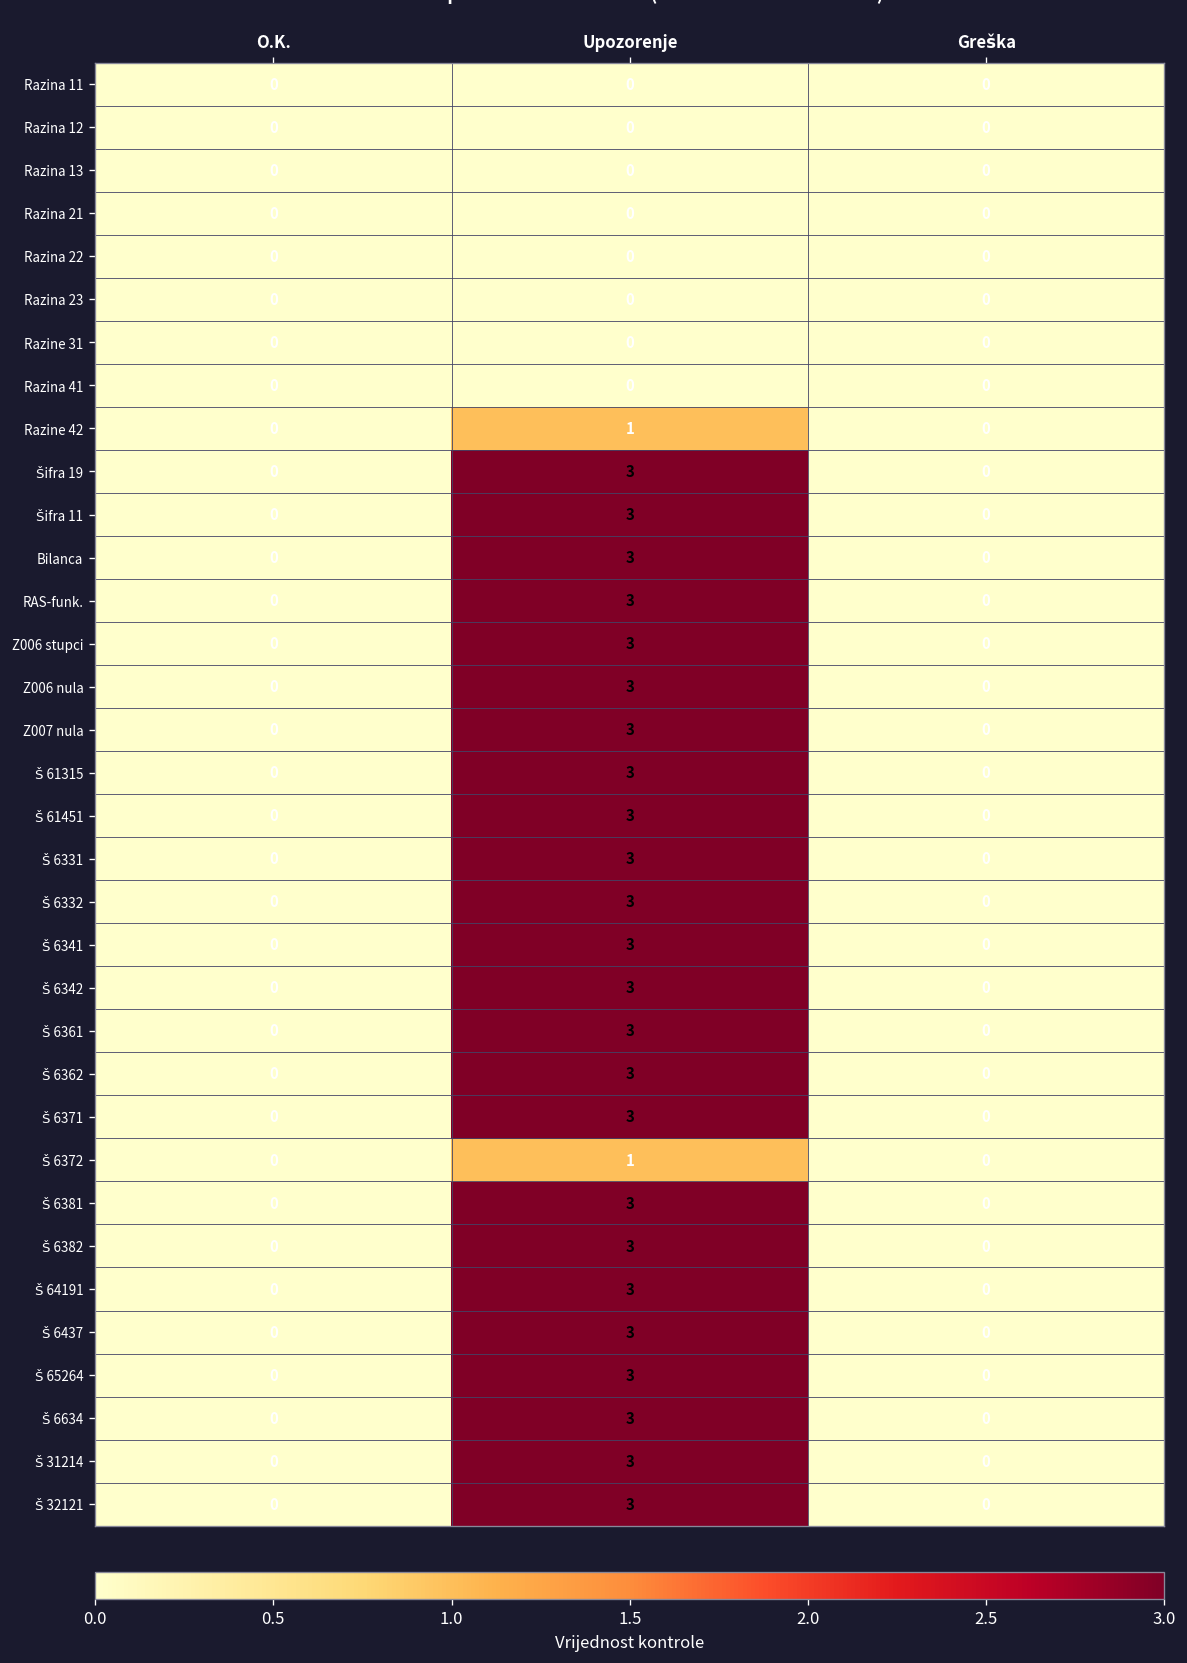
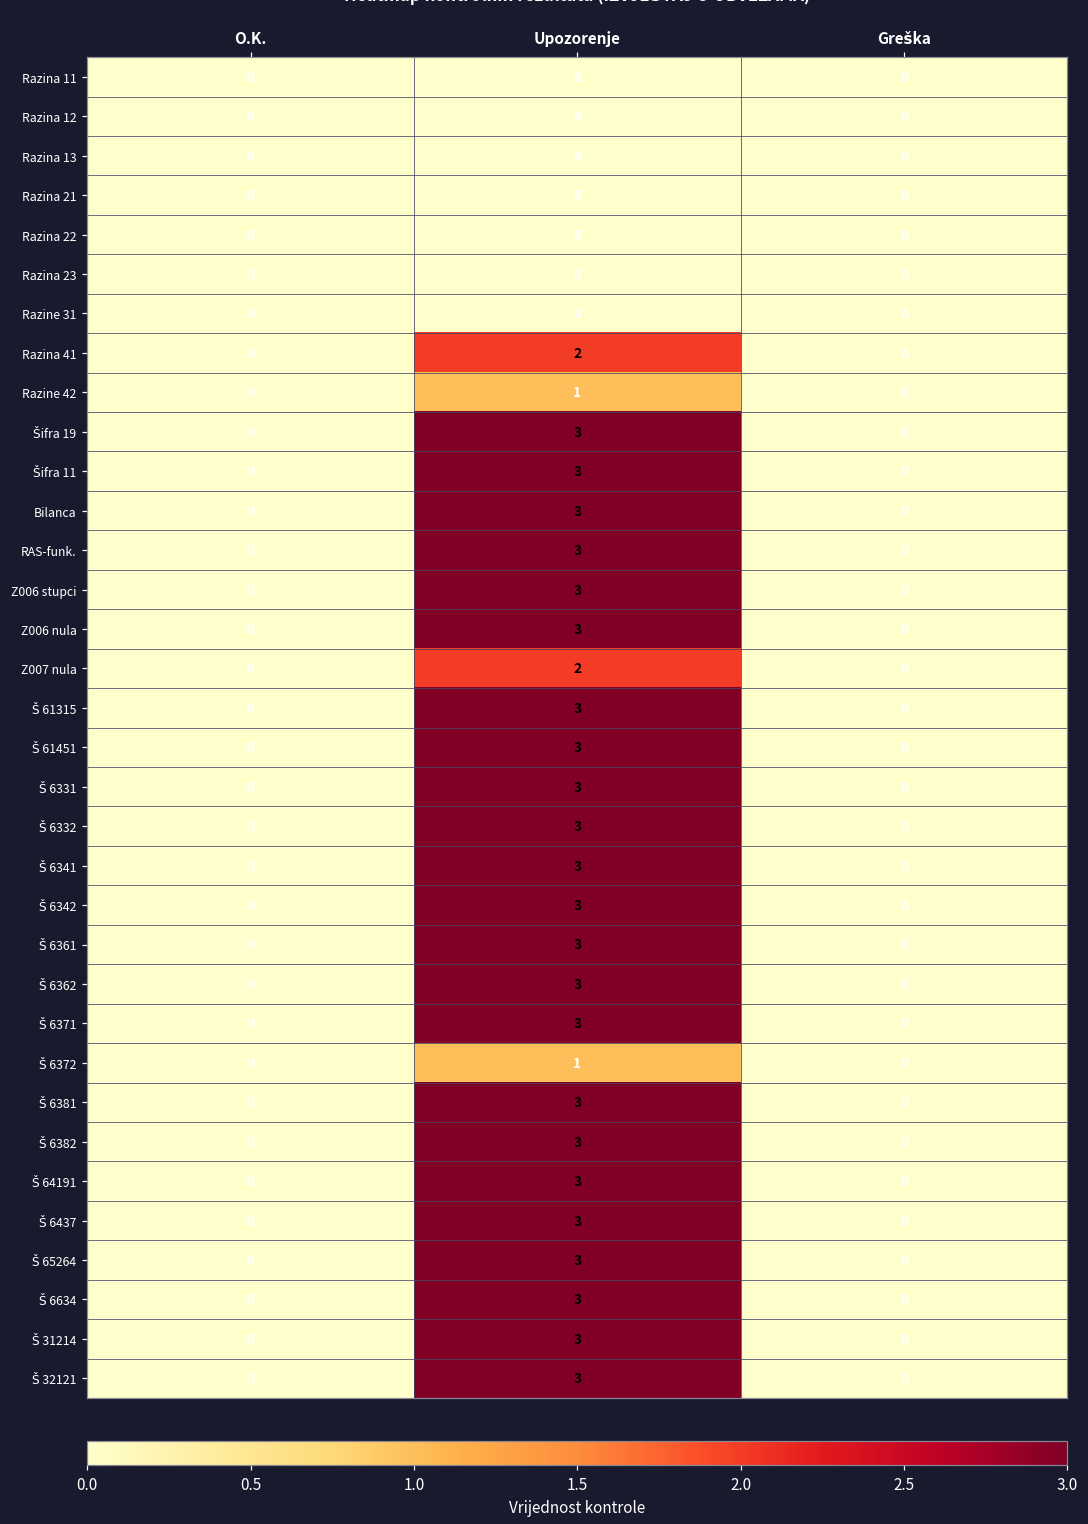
  {
    "Razina 11": {
      "O.K.": 0,
      "Upozorenje": 0,
      "Greška": 0
    },
    "Razina 12": {
      "O.K.": 0,
      "Upozorenje": 0,
      "Greška": 0
    },
    "Razina 13": {
      "O.K.": 0,
      "Upozorenje": 0,
      "Greška": 0
    },
    "Razina 21": {
      "O.K.": 0,
      "Upozorenje": 0,
      "Greška": 0
    },
    "Razina 22": {
      "O.K.": 0,
      "Upozorenje": 0,
      "Greška": 0
    },
    "Razina 23": {
      "O.K.": 0,
      "Upozorenje": 0,
      "Greška": 0
    },
    "Razine 31": {
      "O.K.": 0,
      "Upozorenje": 0,
      "Greška": 0
    },
    "Razina 41": {
      "O.K.": 0,
-     "Upozorenje": 0,
+     "Upozorenje": 2,
      "Greška": 0
    },
    "Razine 42": {
      "O.K.": 0,
      "Upozorenje": 1,
      "Greška": 0
    },
    "Šifra 19": {
      "O.K.": 0,
      "Upozorenje": 3,
      "Greška": 0
    },
    "Šifra 11": {
      "O.K.": 0,
      "Upozorenje": 3,
      "Greška": 0
    },
    "Bilanca": {
      "O.K.": 0,
      "Upozorenje": 3,
      "Greška": 0
    },
    "RAS-funk.": {
      "O.K.": 0,
      "Upozorenje": 3,
      "Greška": 0
    },
    "Z006 stupci": {
      "O.K.": 0,
      "Upozorenje": 3,
      "Greška": 0
    },
    "Z006 nula": {
      "O.K.": 0,
      "Upozorenje": 3,
      "Greška": 0
    },
    "Z007 nula": {
      "O.K.": 0,
-     "Upozorenje": 3,
+     "Upozorenje": 2,
      "Greška": 0
    },
    "Š 61315": {
      "O.K.": 0,
      "Upozorenje": 3,
      "Greška": 0
    },
    "Š 61451": {
      "O.K.": 0,
      "Upozorenje": 3,
      "Greška": 0
    },
    "Š 6331": {
      "O.K.": 0,
      "Upozorenje": 3,
      "Greška": 0
    },
    "Š 6332": {
      "O.K.": 0,
      "Upozorenje": 3,
      "Greška": 0
    },
    "Š 6341": {
      "O.K.": 0,
      "Upozorenje": 3,
      "Greška": 0
    },
    "Š 6342": {
      "O.K.": 0,
      "Upozorenje": 3,
      "Greška": 0
    },
    "Š 6361": {
      "O.K.": 0,
      "Upozorenje": 3,
      "Greška": 0
    },
    "Š 6362": {
      "O.K.": 0,
      "Upozorenje": 3,
      "Greška": 0
    },
    "Š 6371": {
      "O.K.": 0,
      "Upozorenje": 3,
      "Greška": 0
    },
    "Š 6372": {
      "O.K.": 0,
      "Upozorenje": 1,
      "Greška": 0
    },
    "Š 6381": {
      "O.K.": 0,
      "Upozorenje": 3,
      "Greška": 0
    },
    "Š 6382": {
      "O.K.": 0,
      "Upozorenje": 3,
      "Greška": 0
    },
    "Š 64191": {
      "O.K.": 0,
      "Upozorenje": 3,
      "Greška": 0
    },
    "Š 6437": {
      "O.K.": 0,
      "Upozorenje": 3,
      "Greška": 0
    },
    "Š 65264": {
      "O.K.": 0,
      "Upozorenje": 3,
      "Greška": 0
    },
    "Š 6634": {
      "O.K.": 0,
      "Upozorenje": 3,
      "Greška": 0
    },
    "Š 31214": {
      "O.K.": 0,
      "Upozorenje": 3,
      "Greška": 0
    },
    "Š 32121": {
      "O.K.": 0,
      "Upozorenje": 3,
      "Greška": 0
    }
  }
